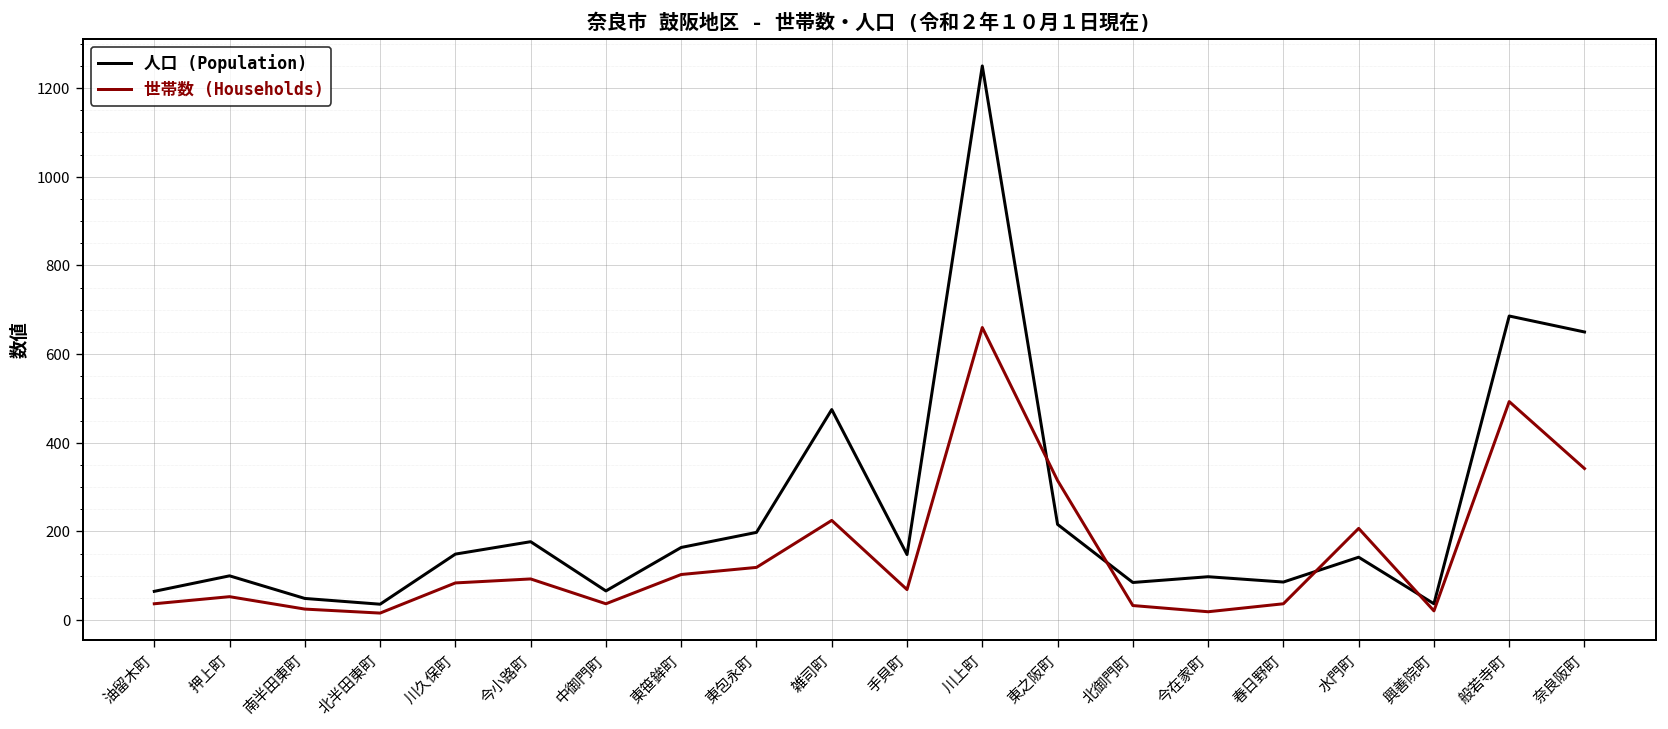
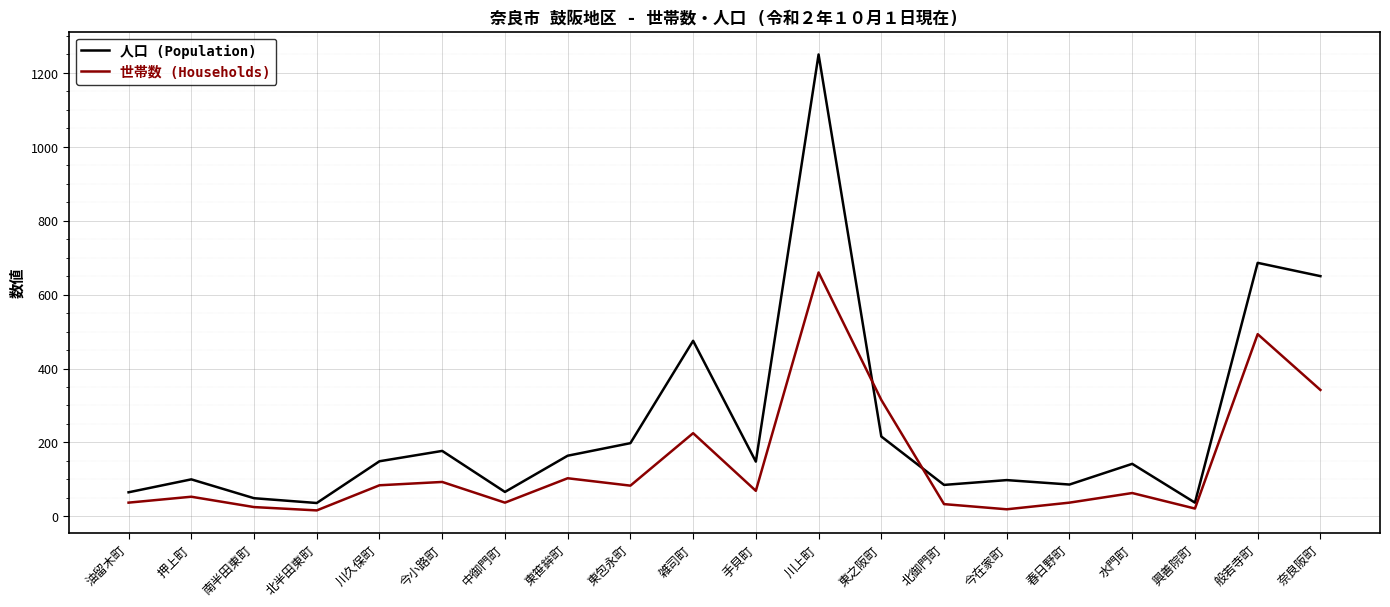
  {
    "人口 (Population)": {
      "油留木町": 70,
      "押上町": 100,
      "南半田東町": 50,
      "北半田東町": 40,
      "川久保町": 150,
      "今小路町": 180,
      "中御門町": 70,
      "東笹鉾町": 160,
      "東包永町": 200,
      "雑司町": 480,
      "手貝町": 150,
      "川上町": 1250,
      "東之阪町": 220,
      "北御門町": 90,
      "今在家町": 100,
      "春日野町": 90,
      "水門町": 140,
      "興善院町": 40,
      "般若寺町": 690,
      "奈良阪町": 650
    },
    "世帯数 (Households)": {
      "油留木町": 40,
      "押上町": 50,
      "南半田東町": 30,
      "北半田東町": 20,
      "川久保町": 80,
      "今小路町": 90,
      "中御門町": 40,
      "東笹鉾町": 100,
-     "東包永町": 120,
+     "東包永町": 80,
      "雑司町": 230,
      "手貝町": 70,
      "川上町": 660,
      "東之阪町": 320,
      "北御門町": 30,
      "今在家町": 20,
      "春日野町": 40,
-     "水門町": 210,
+     "水門町": 60,
      "興善院町": 20,
      "般若寺町": 490,
      "奈良阪町": 340
    }
  }
